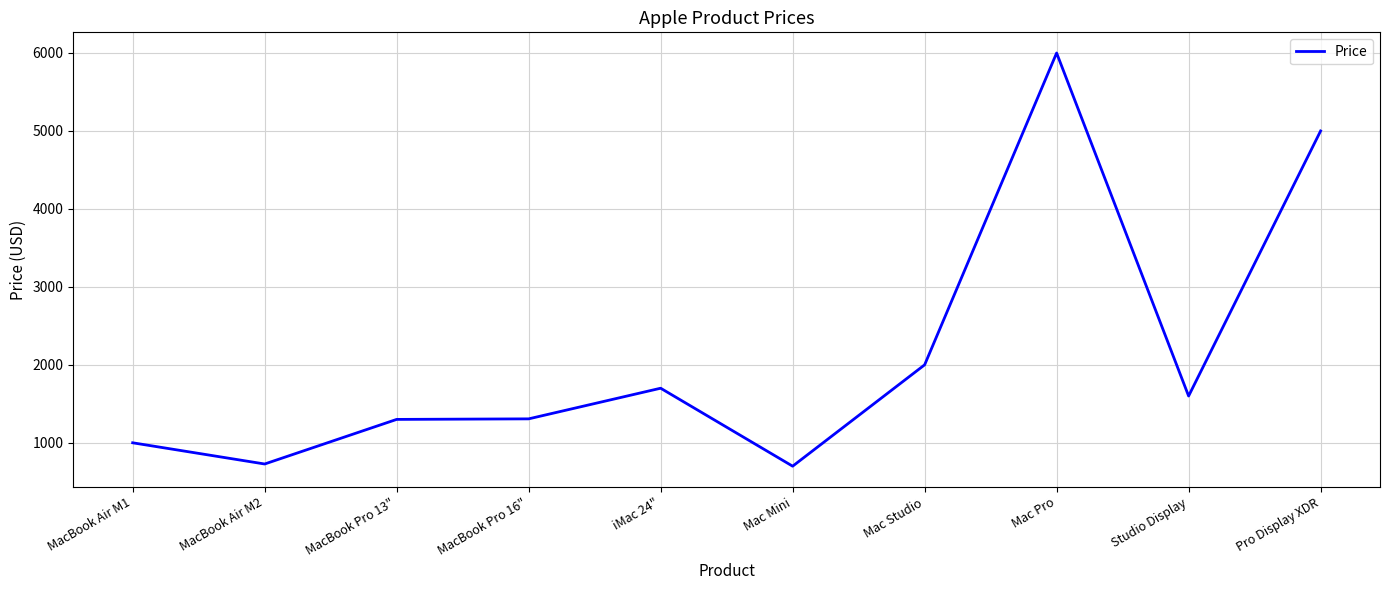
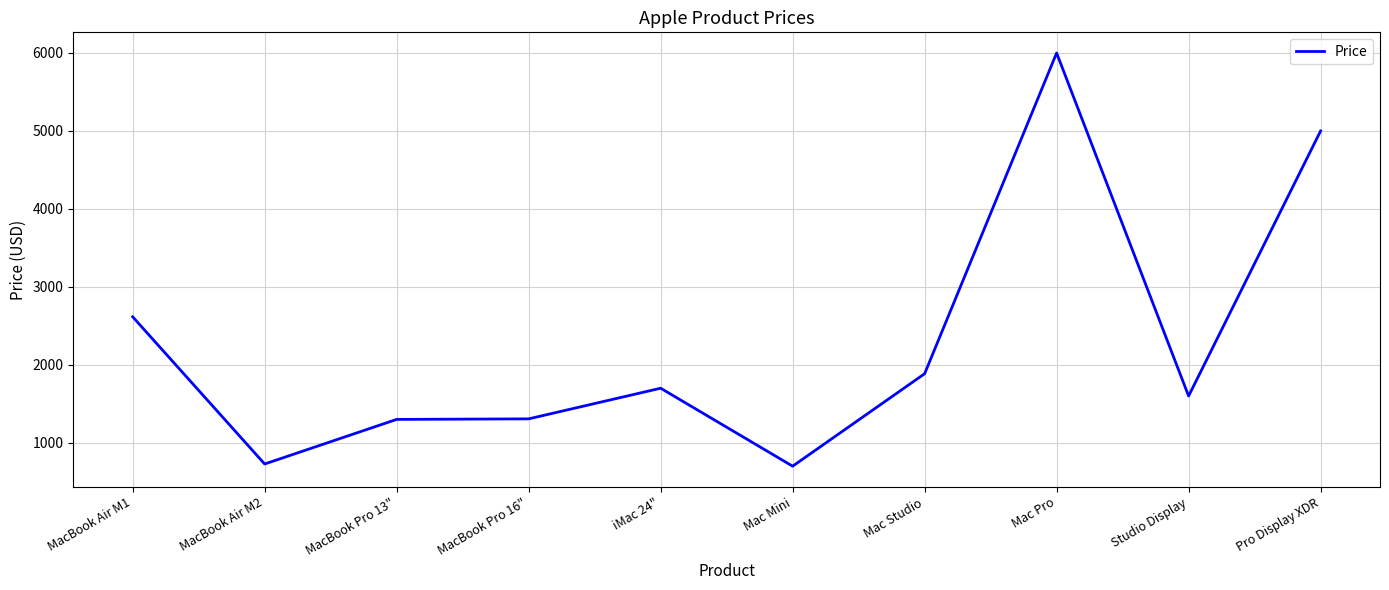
  {
-   "MacBook Air M1": 1000,
+   "MacBook Air M1": 2600,
    "MacBook Air M2": 700,
    "MacBook Pro 13\"": 1300,
    "MacBook Pro 16\"": 1300,
    "iMac 24\"": 1700,
    "Mac Mini": 700,
-   "Mac Studio": 2000,
+   "Mac Studio": 1900,
    "Mac Pro": 6000,
    "Studio Display": 1600,
    "Pro Display XDR": 5000
  }
